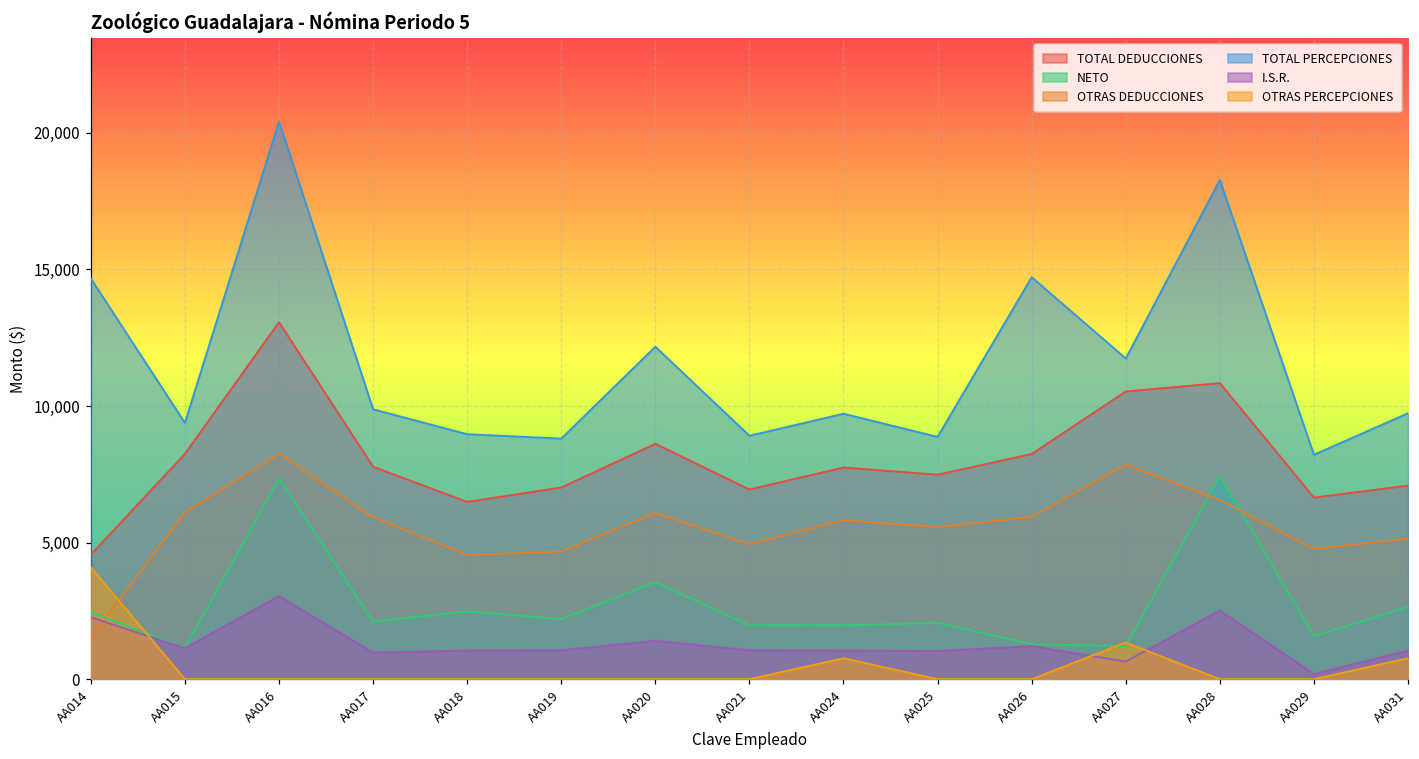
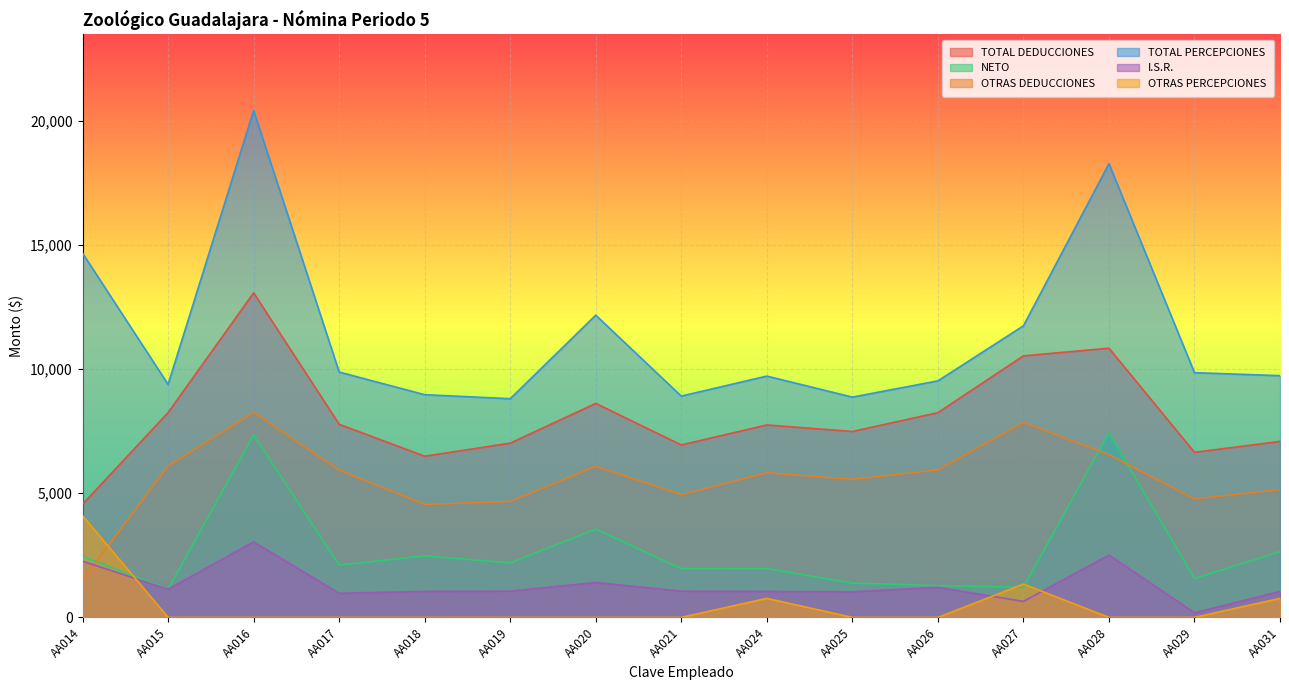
  {
    "NETO": {
      "AA014": "2,500",
      "AA016": "7,300",
      "AA017": "2,100",
      "AA018": "2,500",
      "AA019": "2,200",
      "AA020": "3,600",
      "AA021": "2,000",
      "AA024": "2,000",
-     "AA025": "2,100",
+     "AA025": "1,400",
      "AA027": "1,200",
      "AA028": "7,400",
      "AA029": "1,600",
      "AA031": "2,600"
    },
    "TOTAL PERCEPCIONES": {
      "AA014": "14,700",
      "AA015": "9,400",
      "AA016": "20,400",
      "AA017": "9,900",
      "AA018": "9,000",
      "AA019": "8,800",
      "AA020": "12,200",
      "AA021": "8,900",
      "AA024": "9,700",
      "AA025": "8,900",
-     "AA026": "14,700",
+     "AA026": "9,500",
      "AA027": "11,700",
      "AA028": "18,300",
-     "AA029": "8,200",
+     "AA029": "9,900",
      "AA031": "9,700"
    },
    "I.S.R.": {
      "AA014": "2,300",
      "AA016": "3,000",
      "AA017": "1,000",
      "AA018": "1,000",
      "AA019": "1,100",
      "AA020": "1,400",
      "AA021": "1,100",
      "AA024": "1,000",
      "AA025": "1,000",
      "AA027": "600",
      "AA028": "2,500",
      "AA029": "200",
      "AA031": "1,000"
    }
  }
